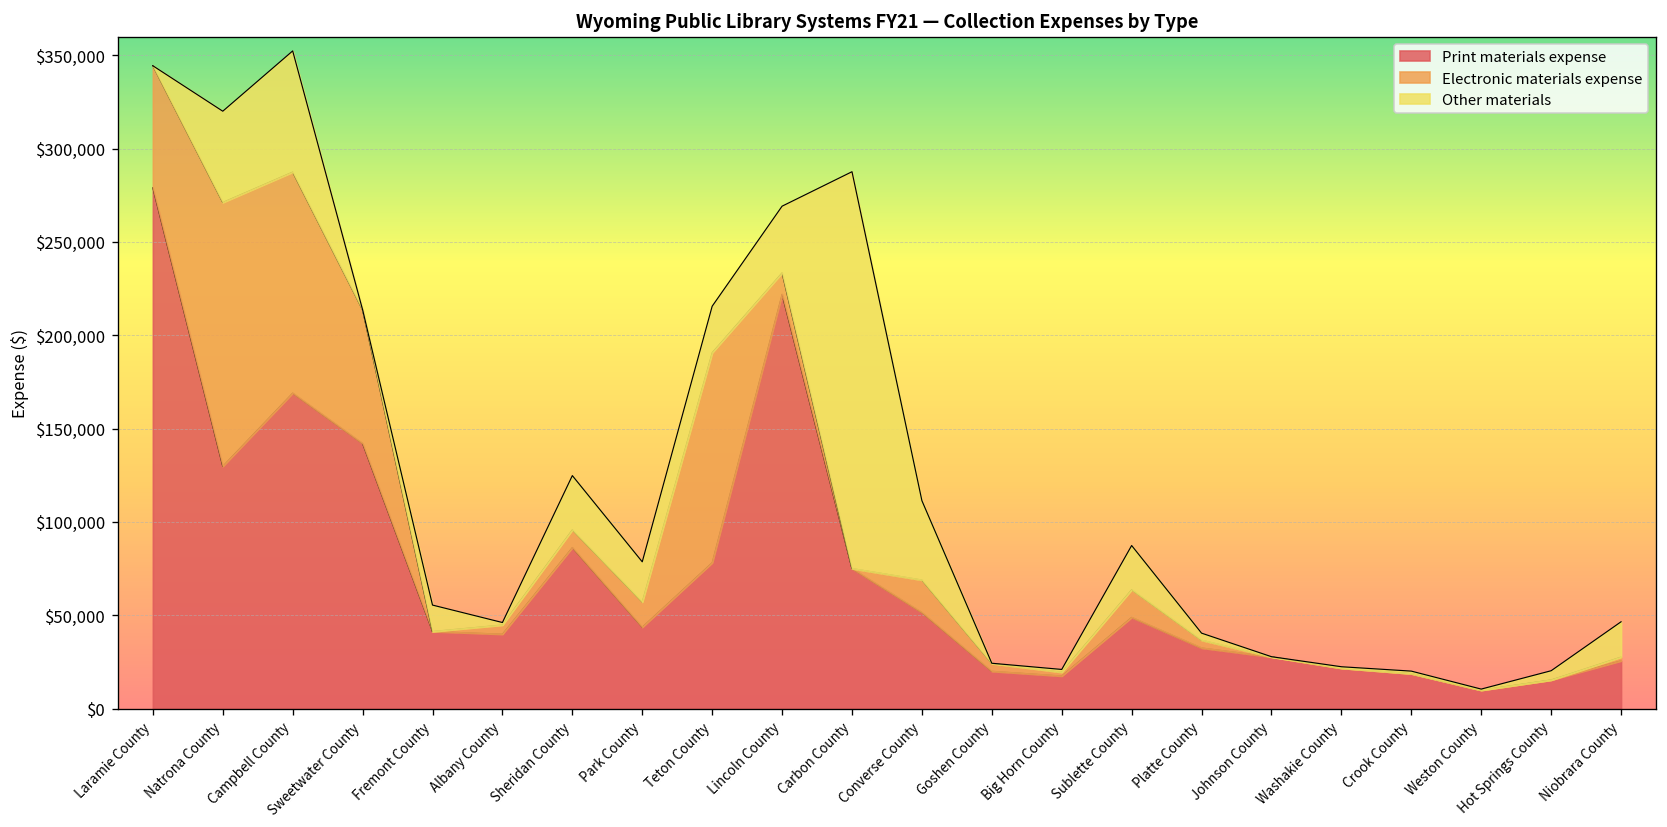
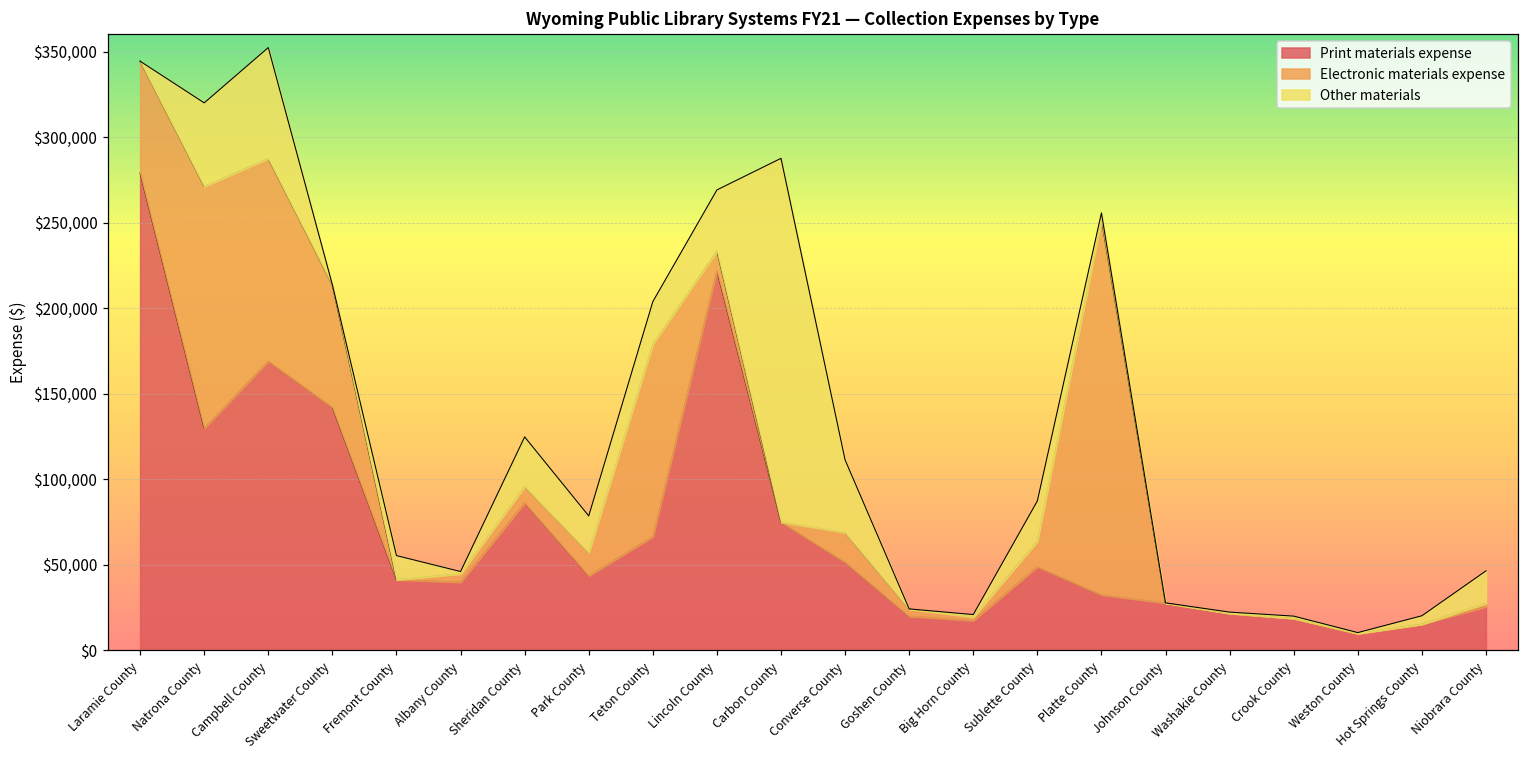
  {
    "Print materials expense": {
      "Laramie County": "$279,000",
      "Natrona County": "$130,000",
      "Campbell County": "$169,000",
      "Sweetwater County": "$142,000",
      "Albany County": "$40,000",
      "Sheridan County": "$86,000",
      "Park County": "$44,000",
-     "Teton County": "$78,000",
+     "Teton County": "$66,000",
      "Lincoln County": "$222,000",
      "Converse County": "$51,000",
      "Goshen County": "$20,000",
      "Big Horn County": "$17,000",
      "Sublette County": "$49,000",
      "Platte County": "$32,000",
      "Niobrara County": "$26,000"
    },
    "Electronic materials expense": {
      "Natrona County": "$141,000",
      "Campbell County": "$118,000",
      "Sheridan County": "$10,000",
      "Park County": "$14,000",
      "Teton County": "$113,000",
      "Lincoln County": "$12,000",
      "Converse County": "$17,000",
      "Sublette County": "$15,000",
-     "Platte County": "$4,000",
+     "Platte County": "$219,000",
      "Niobrara County": "$2,000"
    },
    "Other materials": {
      "Natrona County": "$49,000",
      "Campbell County": "$65,000",
      "Fremont County": "$14,000",
      "Sheridan County": "$29,000",
      "Park County": "$22,000",
      "Teton County": "$25,000",
      "Lincoln County": "$36,000",
      "Carbon County": "$213,000",
      "Converse County": "$43,000",
      "Sublette County": "$24,000",
      "Platte County": "$4,000",
      "Hot Springs County": "$5,000",
      "Niobrara County": "$19,000"
    }
  }
